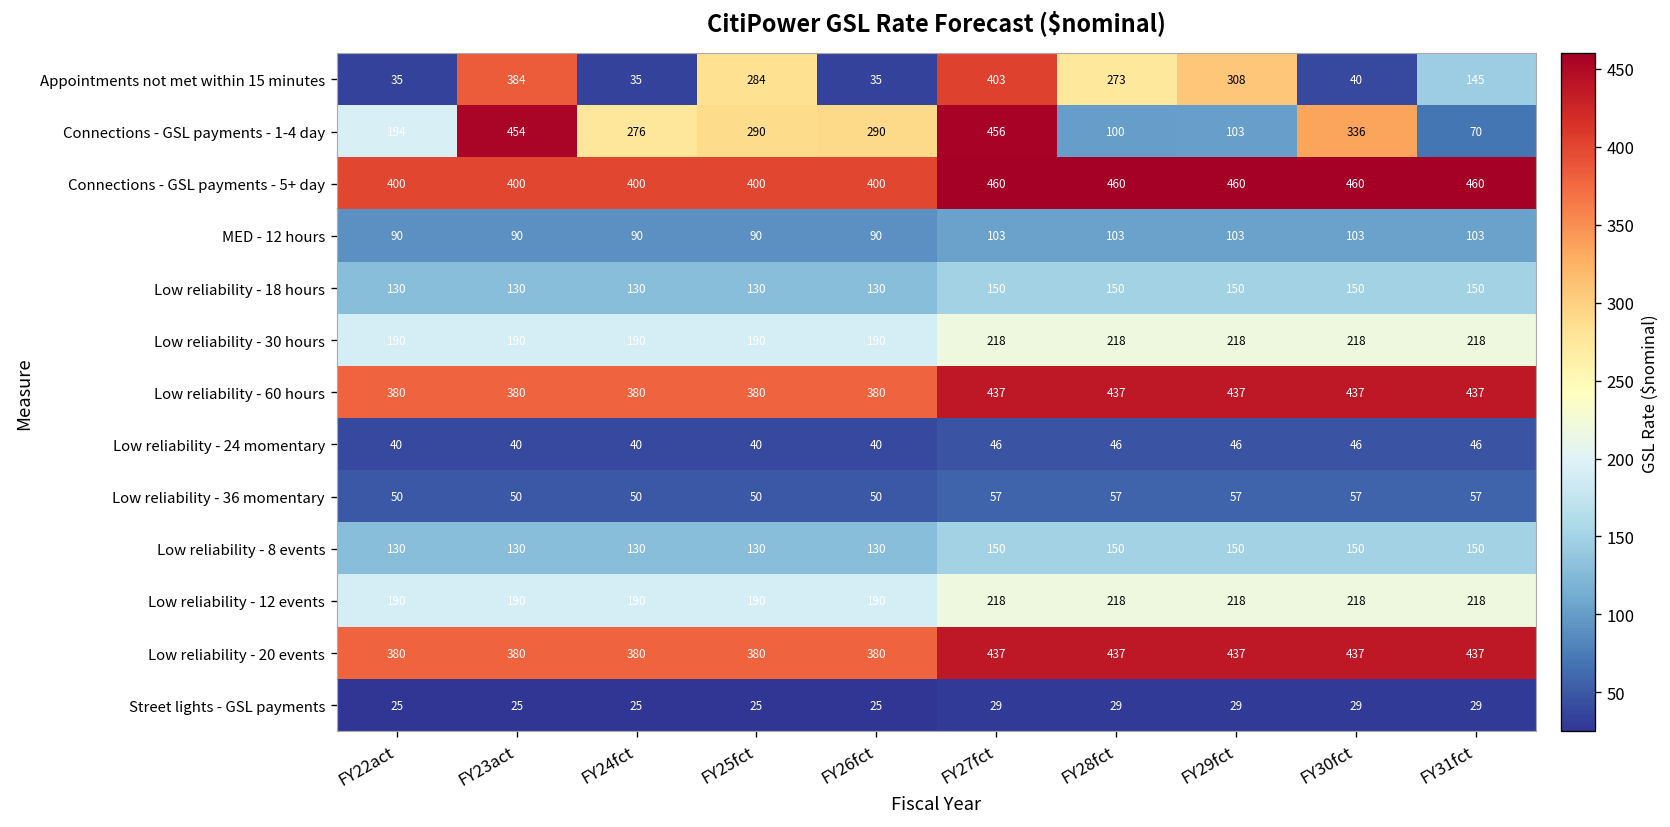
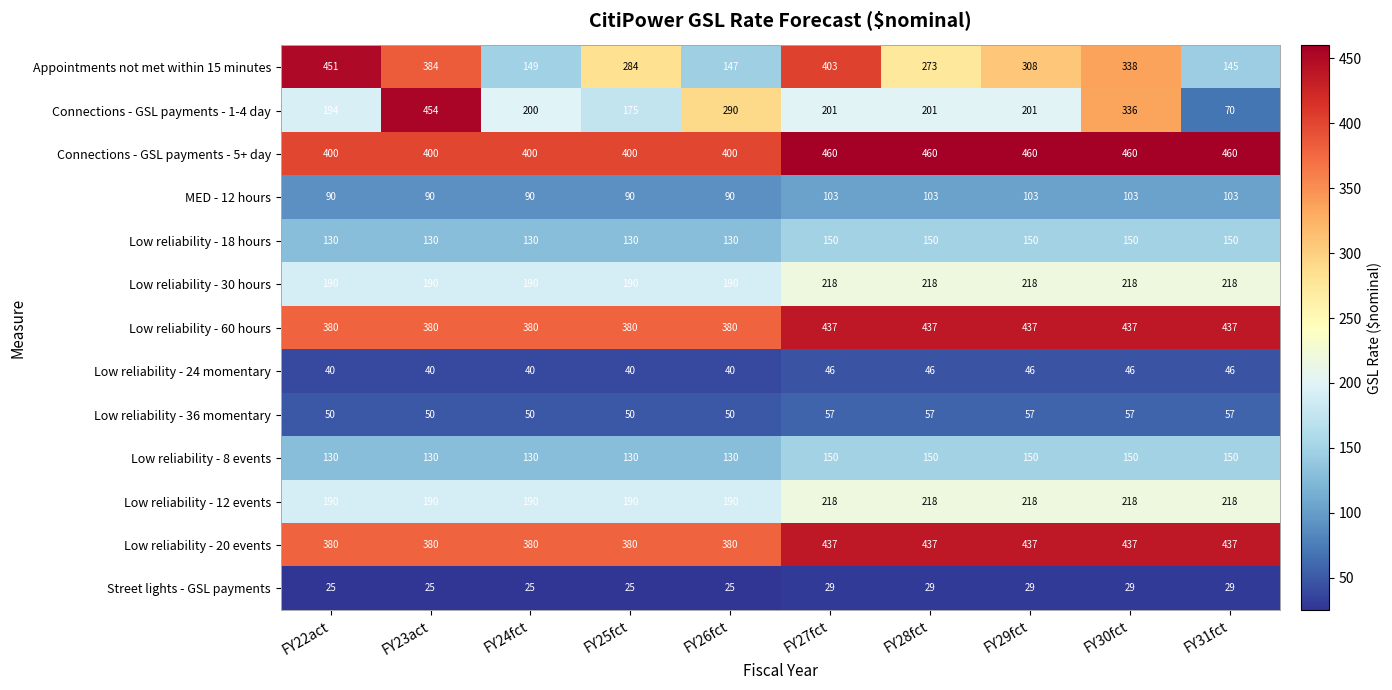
  {
    "Appointments not met within 15 minutes": {
-     "FY22act": 35,
+     "FY22act": 451,
      "FY23act": 384,
-     "FY24fct": 35,
+     "FY24fct": 149,
      "FY25fct": 284,
-     "FY26fct": 35,
+     "FY26fct": 147,
      "FY27fct": 403,
      "FY28fct": 273,
      "FY29fct": 308,
-     "FY30fct": 40,
+     "FY30fct": 338,
      "FY31fct": 145
    },
    "Connections - GSL payments - 1-4 day": {
      "FY23act": 454,
-     "FY24fct": 276,
-     "FY25fct": 290,
+     "FY24fct": 200,
+     "FY25fct": 175,
      "FY26fct": 290,
-     "FY27fct": 456,
-     "FY28fct": 100,
-     "FY29fct": 103,
+     "FY27fct": 201,
+     "FY28fct": 201,
+     "FY29fct": 201,
      "FY30fct": 336,
      "FY31fct": 70
    },
    "Connections - GSL payments - 5+ day": {
      "FY22act": 400,
      "FY23act": 400,
      "FY24fct": 400,
      "FY25fct": 400,
      "FY26fct": 400,
      "FY27fct": 460,
      "FY28fct": 460,
      "FY29fct": 460,
      "FY30fct": 460,
      "FY31fct": 460
    },
    "MED - 12 hours": {
      "FY22act": 90,
      "FY23act": 90,
      "FY24fct": 90,
      "FY25fct": 90,
      "FY26fct": 90,
      "FY27fct": 103,
      "FY28fct": 103,
      "FY29fct": 103,
      "FY30fct": 103,
      "FY31fct": 103
    },
    "Low reliability - 18 hours": {
      "FY22act": 130,
      "FY23act": 130,
      "FY24fct": 130,
      "FY25fct": 130,
      "FY26fct": 130,
      "FY27fct": 150,
      "FY28fct": 150,
      "FY29fct": 150,
      "FY30fct": 150,
      "FY31fct": 150
    },
    "Low reliability - 30 hours": {
      "FY27fct": 218,
      "FY28fct": 218,
      "FY29fct": 218,
      "FY30fct": 218,
      "FY31fct": 218
    },
    "Low reliability - 60 hours": {
      "FY22act": 380,
      "FY23act": 380,
      "FY24fct": 380,
      "FY25fct": 380,
      "FY26fct": 380,
      "FY27fct": 437,
      "FY28fct": 437,
      "FY29fct": 437,
      "FY30fct": 437,
      "FY31fct": 437
    },
    "Low reliability - 24 momentary": {
      "FY22act": 40,
      "FY23act": 40,
      "FY24fct": 40,
      "FY25fct": 40,
      "FY26fct": 40,
      "FY27fct": 46,
      "FY28fct": 46,
      "FY29fct": 46,
      "FY30fct": 46,
      "FY31fct": 46
    },
    "Low reliability - 36 momentary": {
      "FY22act": 50,
      "FY23act": 50,
      "FY24fct": 50,
      "FY25fct": 50,
      "FY26fct": 50,
      "FY27fct": 57,
      "FY28fct": 57,
      "FY29fct": 57,
      "FY30fct": 57,
      "FY31fct": 57
    },
    "Low reliability - 8 events": {
      "FY22act": 130,
      "FY23act": 130,
      "FY24fct": 130,
      "FY25fct": 130,
      "FY26fct": 130,
      "FY27fct": 150,
      "FY28fct": 150,
      "FY29fct": 150,
      "FY30fct": 150,
      "FY31fct": 150
    },
    "Low reliability - 12 events": {
      "FY27fct": 218,
      "FY28fct": 218,
      "FY29fct": 218,
      "FY30fct": 218,
      "FY31fct": 218
    },
    "Low reliability - 20 events": {
      "FY22act": 380,
      "FY23act": 380,
      "FY24fct": 380,
      "FY25fct": 380,
      "FY26fct": 380,
      "FY27fct": 437,
      "FY28fct": 437,
      "FY29fct": 437,
      "FY30fct": 437,
      "FY31fct": 437
    },
    "Street lights - GSL payments": {
      "FY22act": 25,
      "FY23act": 25,
      "FY24fct": 25,
      "FY25fct": 25,
      "FY26fct": 25,
      "FY27fct": 29,
      "FY28fct": 29,
      "FY29fct": 29,
      "FY30fct": 29,
      "FY31fct": 29
    }
  }
